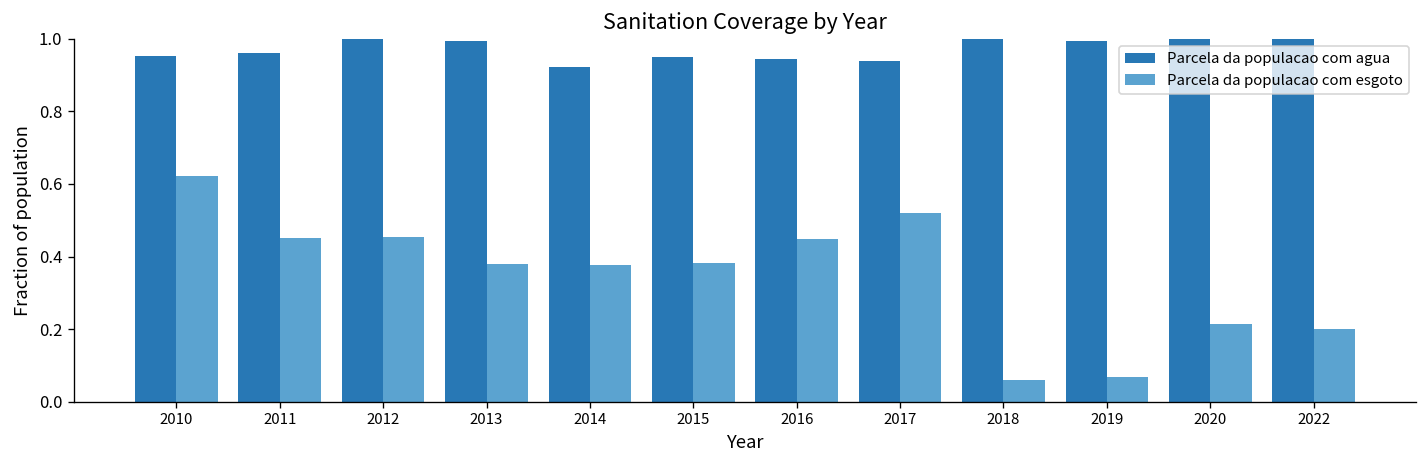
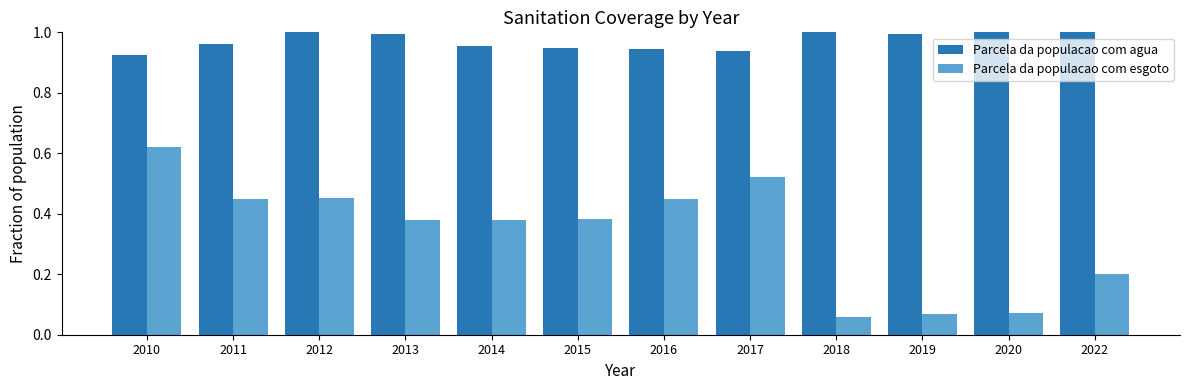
  {
    "Parcela da populacao com agua": {
-     "2010": 0.95,
+     "2010": 0.93,
      "2011": 0.96,
      "2012": 1.00,
      "2013": 0.99,
-     "2014": 0.92,
+     "2014": 0.96,
      "2015": 0.95,
      "2016": 0.94,
      "2017": 0.94,
      "2018": 1.00,
      "2019": 0.99,
      "2020": 1.00,
      "2022": 1.00
    },
    "Parcela da populacao com esgoto": {
      "2010": 0.62,
      "2011": 0.45,
      "2012": 0.45,
      "2013": 0.38,
      "2014": 0.38,
      "2015": 0.38,
      "2016": 0.45,
      "2017": 0.52,
      "2018": 0.06,
      "2019": 0.07,
-     "2020": 0.21,
+     "2020": 0.07,
      "2022": 0.20
    }
  }
